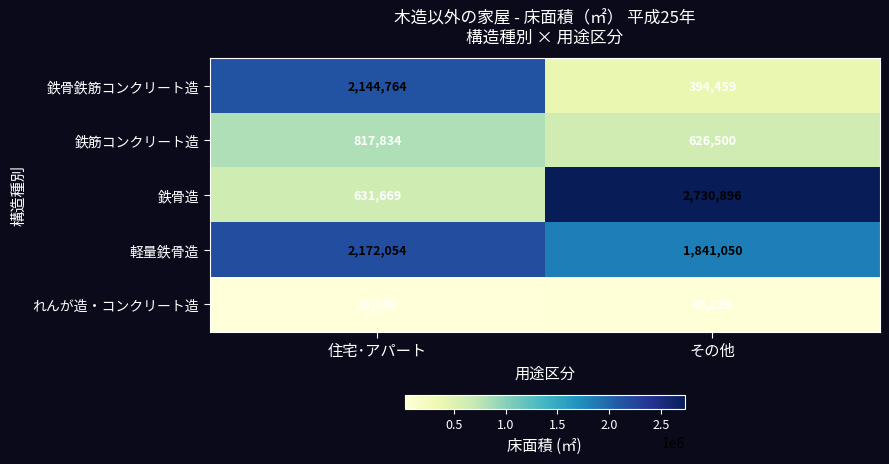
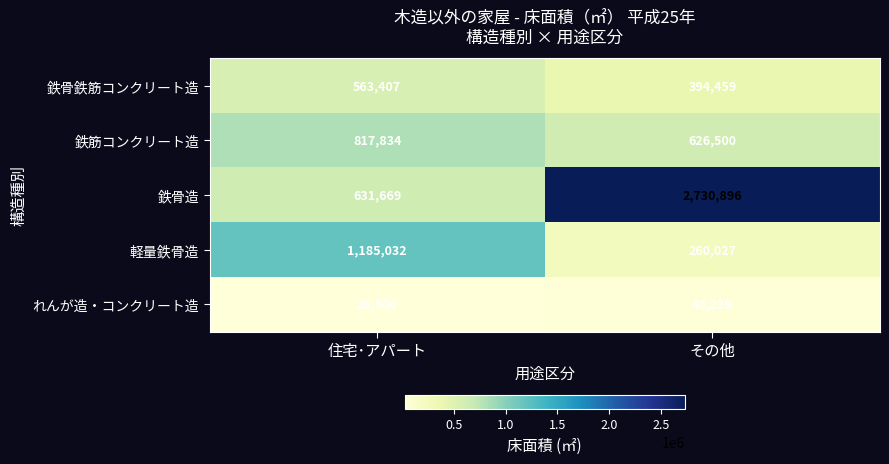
  {
    "鉄骨鉄筋コンクリート造": {
-     "住宅･アパート": "2,144,764",
+     "住宅･アパート": "563,407",
      "その他": "394,459"
    },
    "鉄筋コンクリート造": {
      "住宅･アパート": "817,834",
      "その他": "626,500"
    },
    "鉄骨造": {
      "住宅･アパート": "631,669",
      "その他": "2,730,896"
    },
    "軽量鉄骨造": {
-     "住宅･アパート": "2,172,054",
-     "その他": "1,841,050"
+     "住宅･アパート": "1,185,032",
+     "その他": "260,027"
    }
  }
